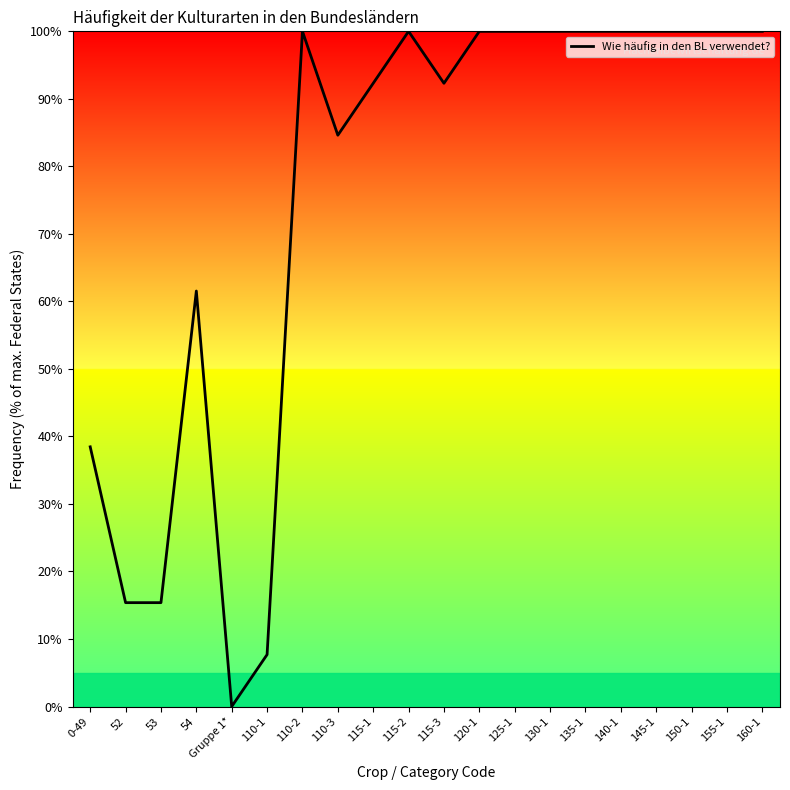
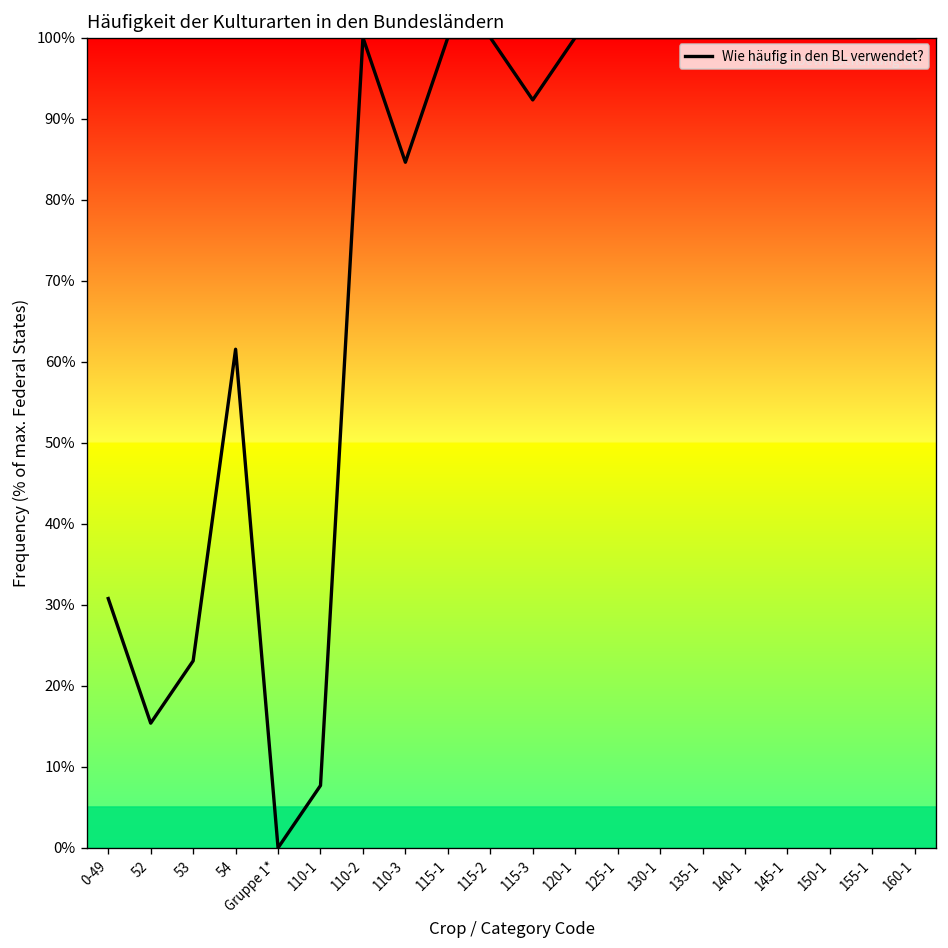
  {
-   "0-49": "38%",
+   "0-49": "31%",
    "52": "15%",
-   "53": "15%",
+   "53": "23%",
    "54": "62%",
    "110-1": "8%",
    "110-2": "100%",
    "110-3": "85%",
-   "115-1": "92%",
+   "115-1": "100%",
    "115-2": "100%",
    "115-3": "92%",
    "120-1": "100%",
    "125-1": "100%",
    "130-1": "100%",
    "135-1": "100%",
    "140-1": "100%",
    "145-1": "100%",
    "150-1": "100%",
    "155-1": "100%",
    "160-1": "100%"
  }
